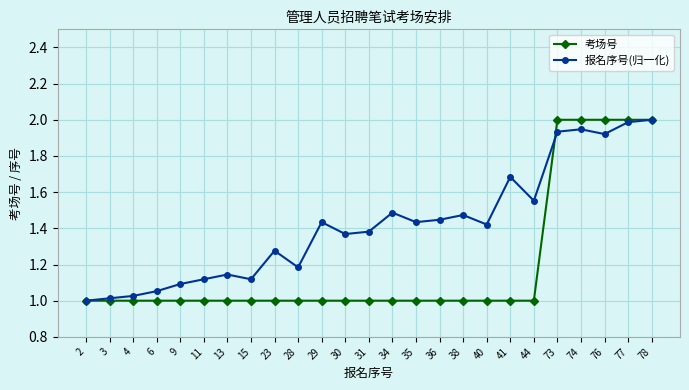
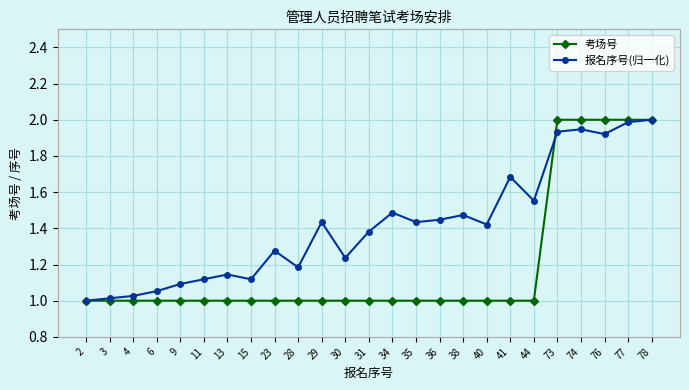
  {
    "考场号": {
      "4": 1.00,
      "6": 1.00,
      "9": 1.00,
      "11": 1.00,
      "13": 1.00,
      "15": 1.00,
      "23": 1.00,
      "28": 1.00,
      "29": 1.00,
      "30": 1.00,
      "31": 1.00,
      "34": 1.00,
      "35": 1.00,
      "36": 1.00,
      "38": 1.00,
      "40": 1.00,
      "41": 1.00,
      "44": 1.00,
      "73": 2.00,
      "74": 2.00,
      "76": 2.00
    },
    "报名序号(归一化)": {
      "4": 1.03,
      "6": 1.05,
      "9": 1.09,
      "11": 1.12,
      "13": 1.14,
      "15": 1.12,
      "23": 1.28,
      "28": 1.18,
      "29": 1.43,
-     "30": 1.37,
+     "30": 1.24,
      "31": 1.38,
      "34": 1.49,
      "35": 1.43,
      "36": 1.45,
      "38": 1.47,
      "40": 1.42,
      "41": 1.68,
      "44": 1.55,
      "73": 1.93,
      "74": 1.95,
      "76": 1.92
    }
  }
